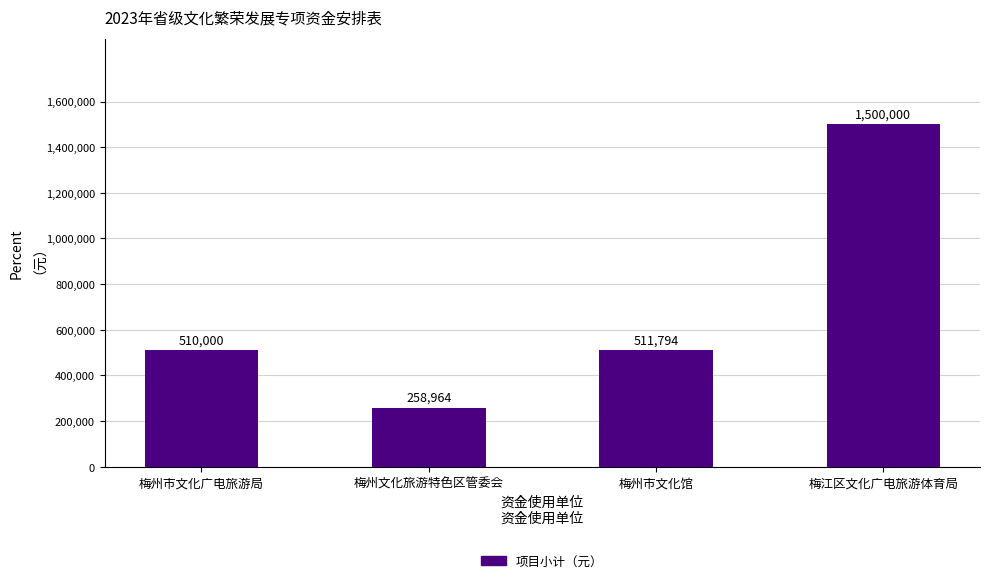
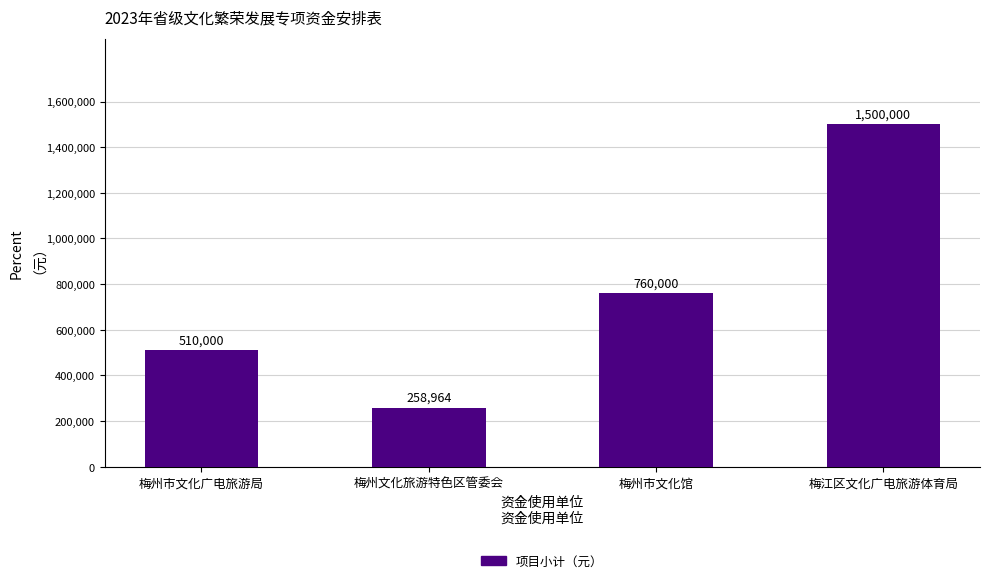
  {
    "梅州市文化广电旅游局": "510,000",
    "梅州文化旅游特色区管委会": "258,964",
-   "梅州市文化馆": "511,794",
+   "梅州市文化馆": "760,000",
    "梅江区文化广电旅游体育局": "1,500,000"
  }
